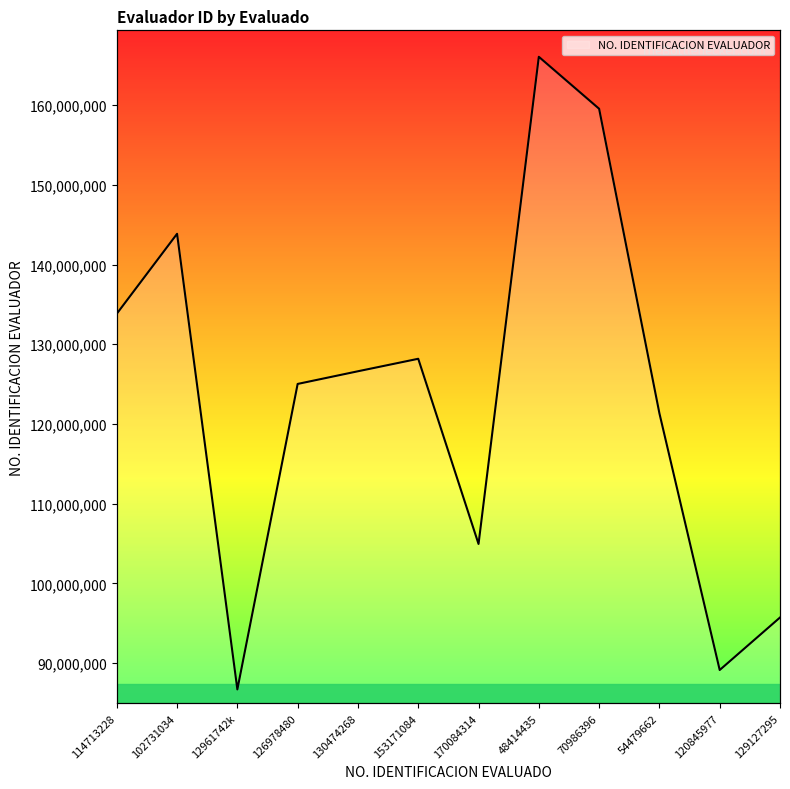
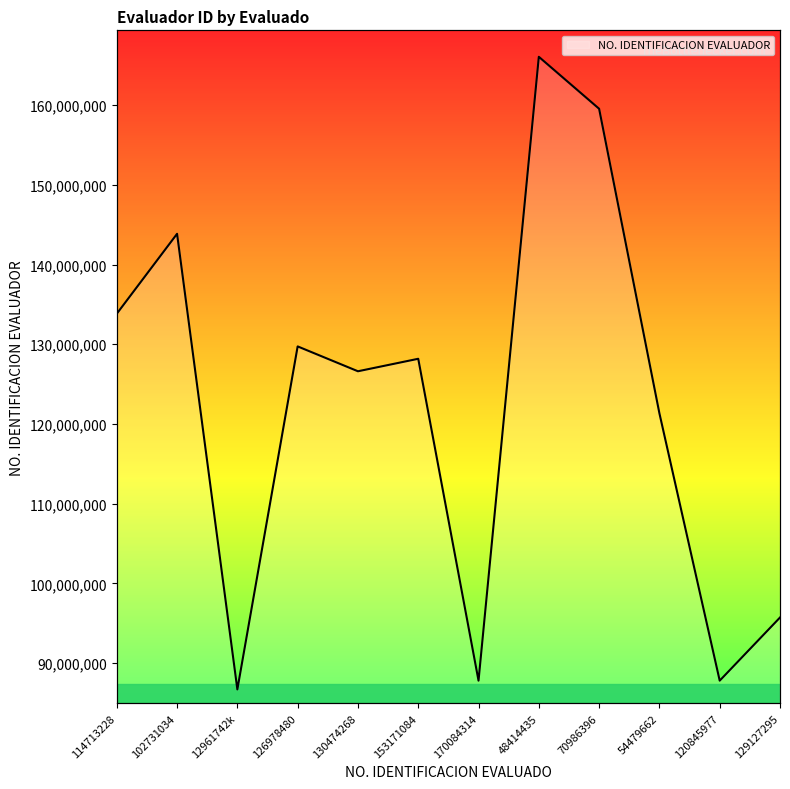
  {
    "114713228": "134,000,000",
    "102731034": "144,000,000",
-   "126978480": "125,000,000",
+   "126978480": "130,000,000",
    "130474268": "127,000,000",
    "153171084": "128,000,000",
-   "170084314": "105,000,000",
+   "170084314": "88,000,000",
    "48414435": "166,000,000",
    "70986396": "160,000,000",
    "54479662": "121,000,000",
-   "120845977": "89,000,000",
+   "120845977": "88,000,000",
    "129127295": "96,000,000"
  }
